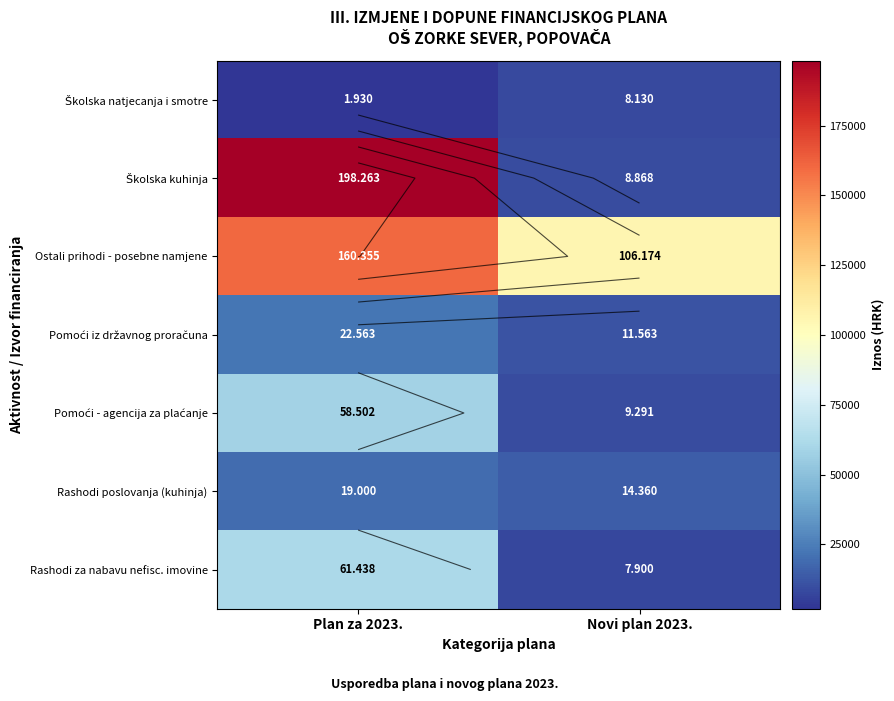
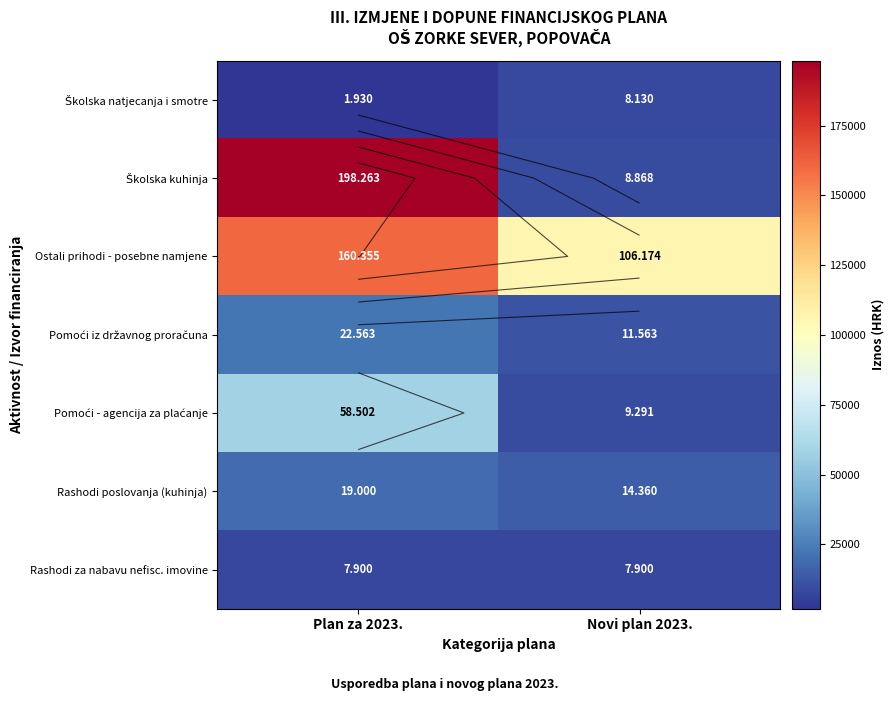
  {
    "Školska natjecanja i smotre": {
      "Plan za 2023.": 1.930,
      "Novi plan 2023.": 8.130
    },
    "Školska kuhinja": {
      "Plan za 2023.": 198.263,
      "Novi plan 2023.": 8.868
    },
    "Ostali prihodi - posebne namjene": {
      "Plan za 2023.": 160.355,
      "Novi plan 2023.": 106.174
    },
    "Pomoći iz državnog proračuna": {
      "Plan za 2023.": 22.563,
      "Novi plan 2023.": 11.563
    },
    "Pomoći - agencija za plaćanje": {
      "Plan za 2023.": 58.502,
      "Novi plan 2023.": 9.291
    },
    "Rashodi poslovanja (kuhinja)": {
      "Plan za 2023.": 19.000,
      "Novi plan 2023.": 14.360
    },
    "Rashodi za nabavu nefisc. imovine": {
-     "Plan za 2023.": 61.438,
+     "Plan za 2023.": 7.900,
      "Novi plan 2023.": 7.900
    }
  }
